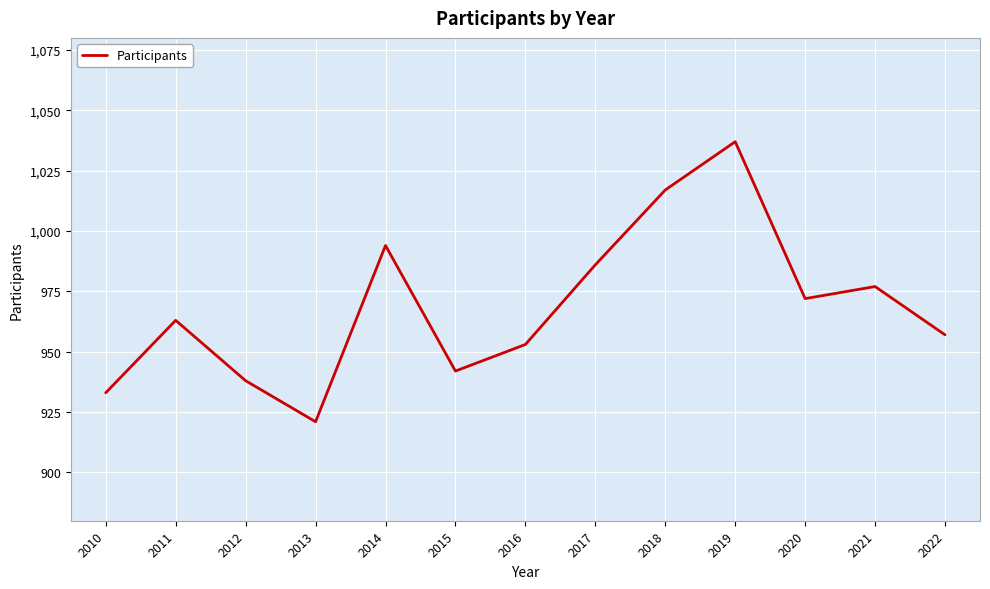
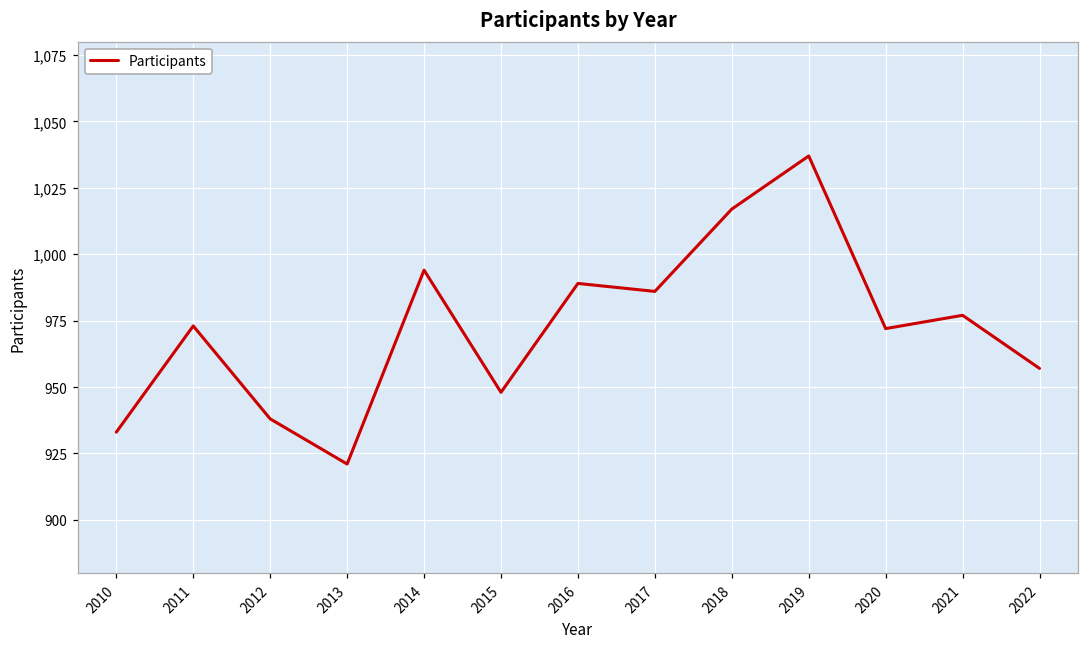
  {
    "2010": "933",
-   "2011": "963",
+   "2011": "973",
    "2012": "938",
    "2013": "921",
    "2014": "994",
-   "2015": "942",
-   "2016": "953",
+   "2015": "948",
+   "2016": "989",
    "2017": "986",
    "2018": "1,017",
    "2019": "1,037",
    "2020": "972",
    "2021": "977",
    "2022": "957"
  }
